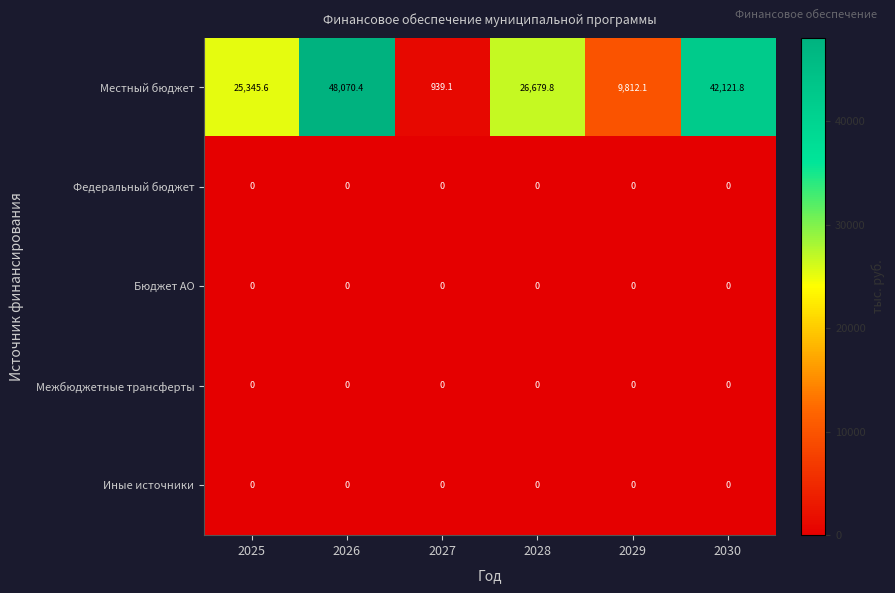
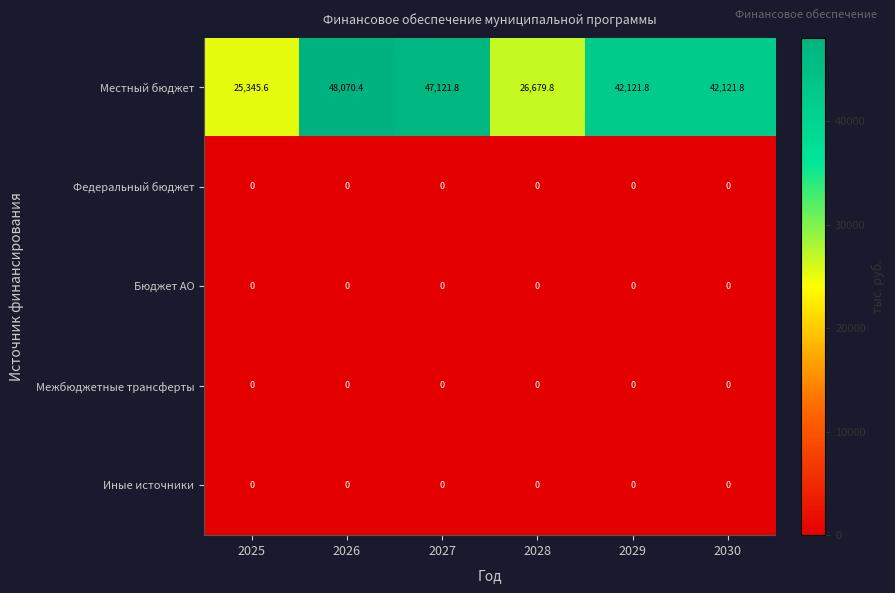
  {
    "Местный бюджет": {
      "2025": "25,345.6",
      "2026": "48,070.4",
-     "2027": "939.1",
+     "2027": "47,121.8",
      "2028": "26,679.8",
-     "2029": "9,812.1",
+     "2029": "42,121.8",
      "2030": "42,121.8"
    },
    "Федеральный бюджет": {
      "2025": "0",
      "2026": "0",
      "2027": "0",
      "2028": "0",
      "2029": "0",
      "2030": "0"
    },
    "Бюджет АО": {
      "2025": "0",
      "2026": "0",
      "2027": "0",
      "2028": "0",
      "2029": "0",
      "2030": "0"
    },
    "Межбюджетные трансферты": {
      "2025": "0",
      "2026": "0",
      "2027": "0",
      "2028": "0",
      "2029": "0",
      "2030": "0"
    },
    "Иные источники": {
      "2025": "0",
      "2026": "0",
      "2027": "0",
      "2028": "0",
      "2029": "0",
      "2030": "0"
    }
  }
